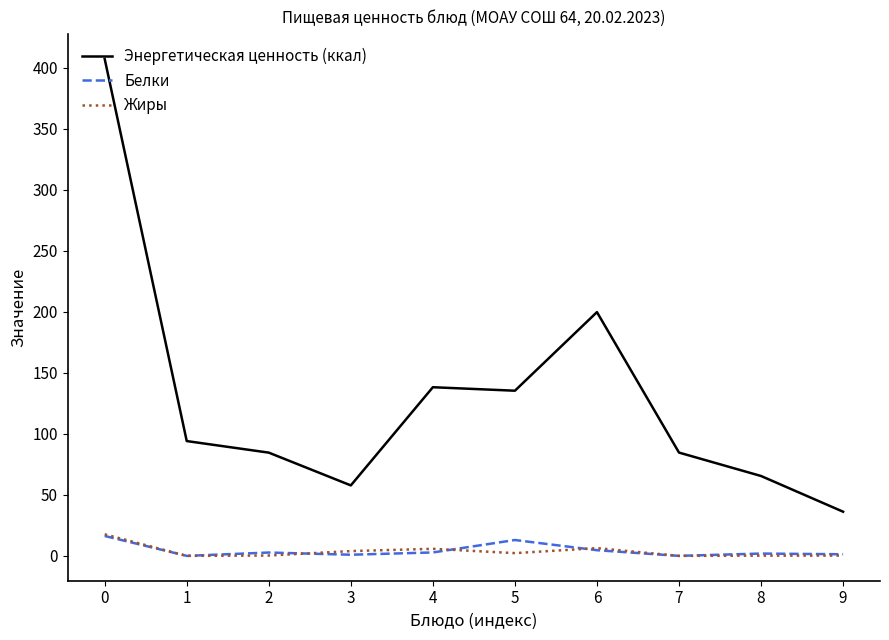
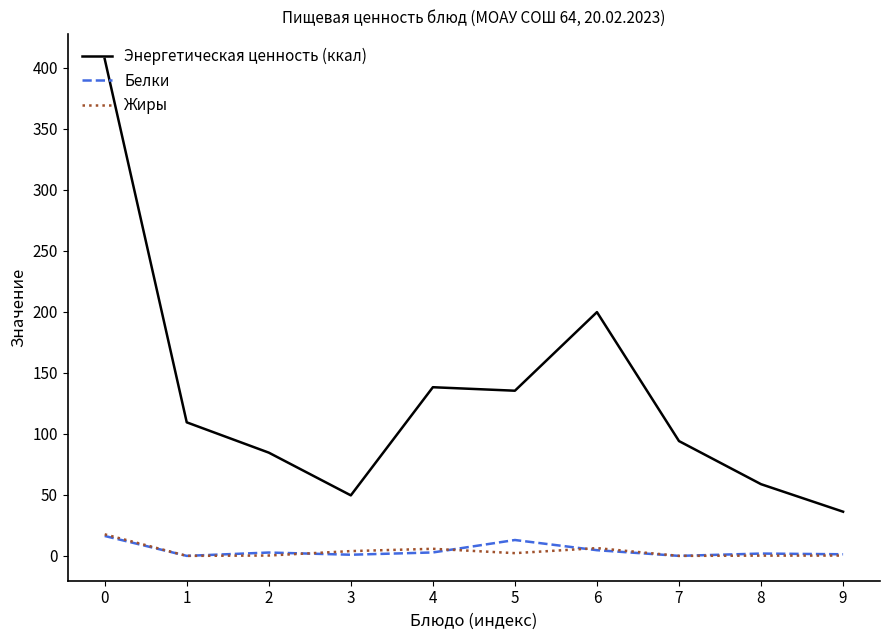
  {
    "Энергетическая ценность (ккал)": {
      "0": 407,
-     "1": 94,
+     "1": 109,
      "2": 85,
-     "3": 58,
+     "3": 50,
      "4": 138,
      "5": 135,
      "6": 200,
-     "7": 85,
-     "8": 65,
+     "7": 94,
+     "8": 59,
      "9": 36
    },
    "Белки": {
      "2": 3,
      "3": 1,
      "4": 3,
      "5": 13
    },
    "Жиры": {
      "2": 0,
      "3": 4,
      "4": 6,
      "5": 2
    }
  }
